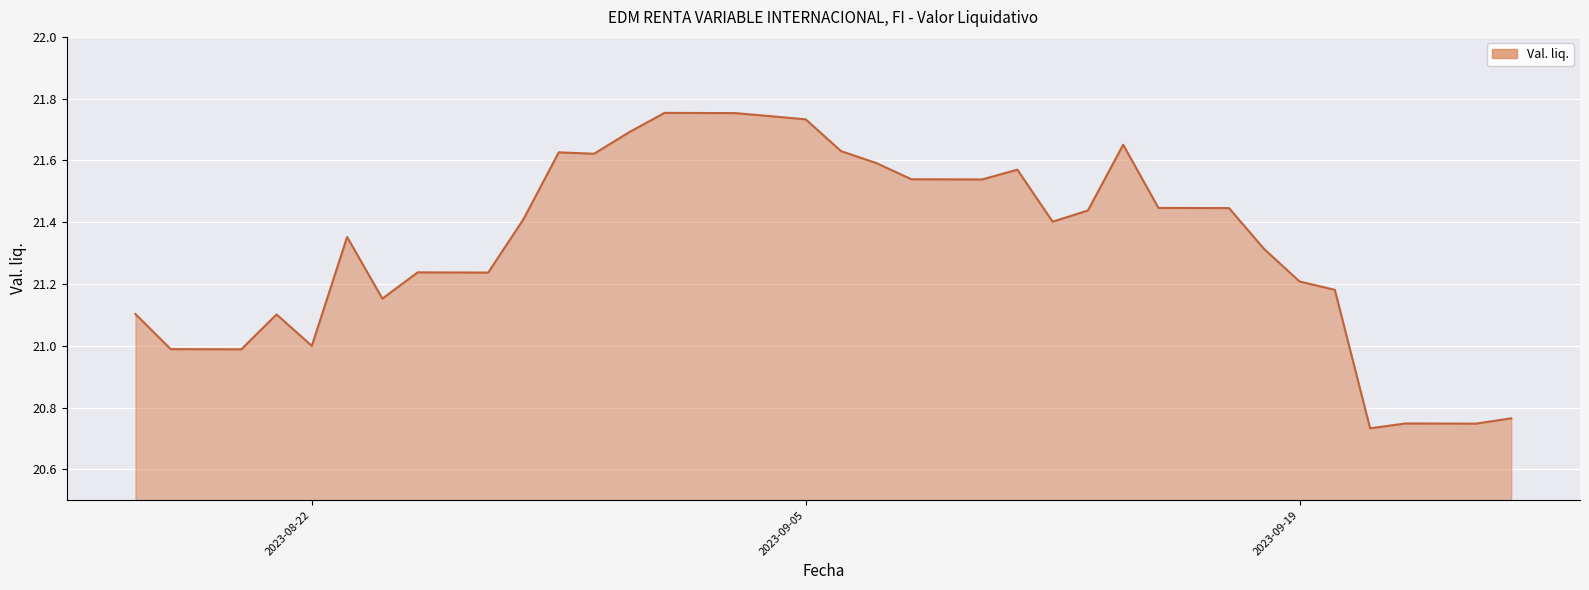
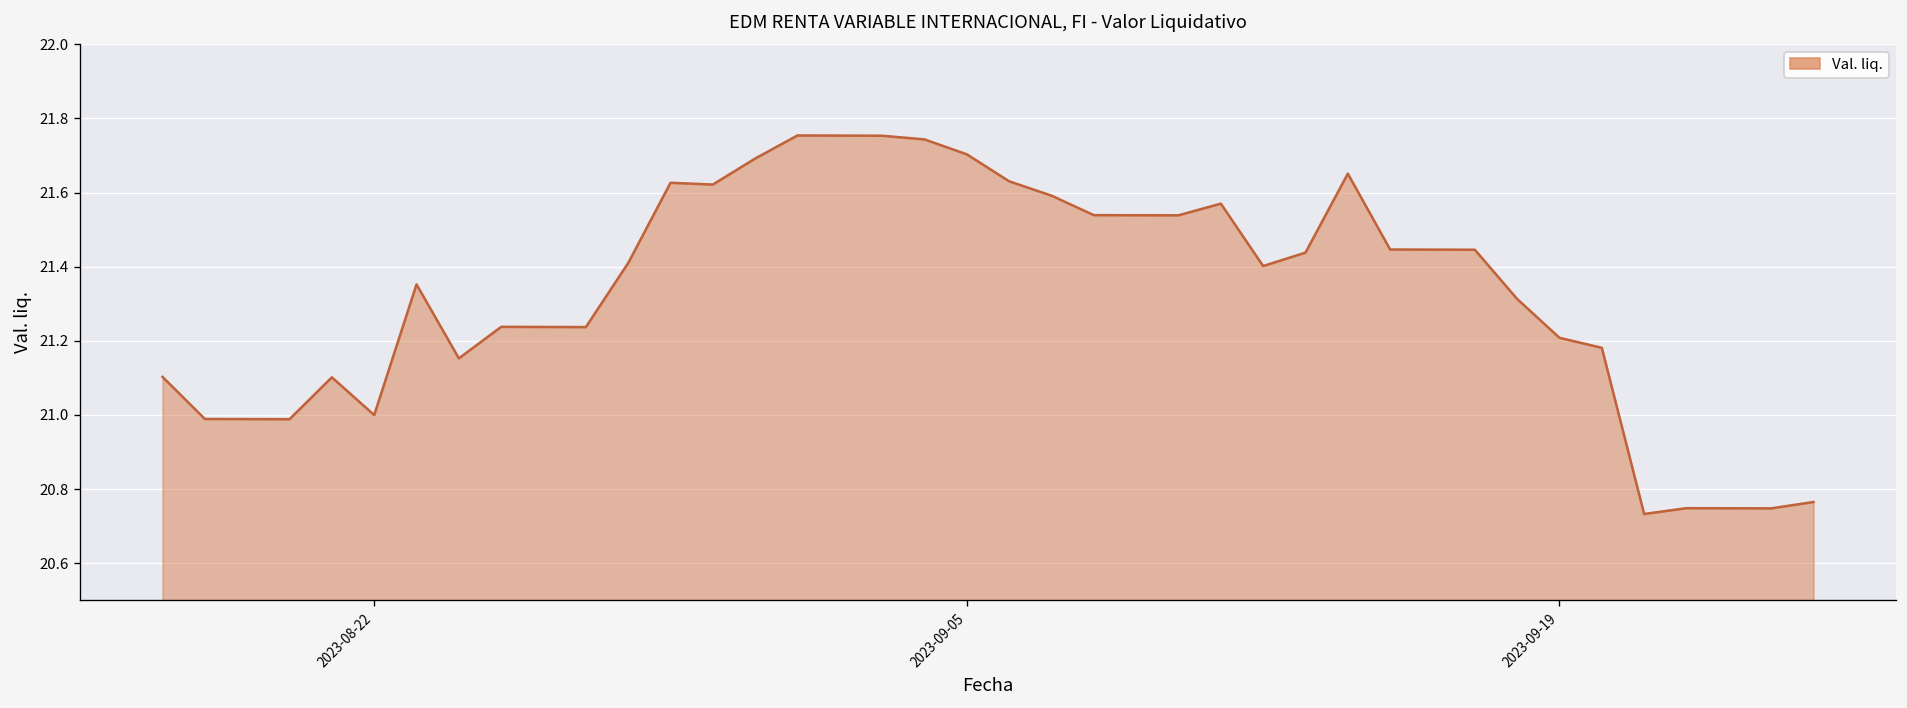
  {
    "2023-08-22": 21.00,
-   "2023-09-05": 21.73,
+   "2023-09-05": 21.70,
    "2023-09-19": 21.21
  }
